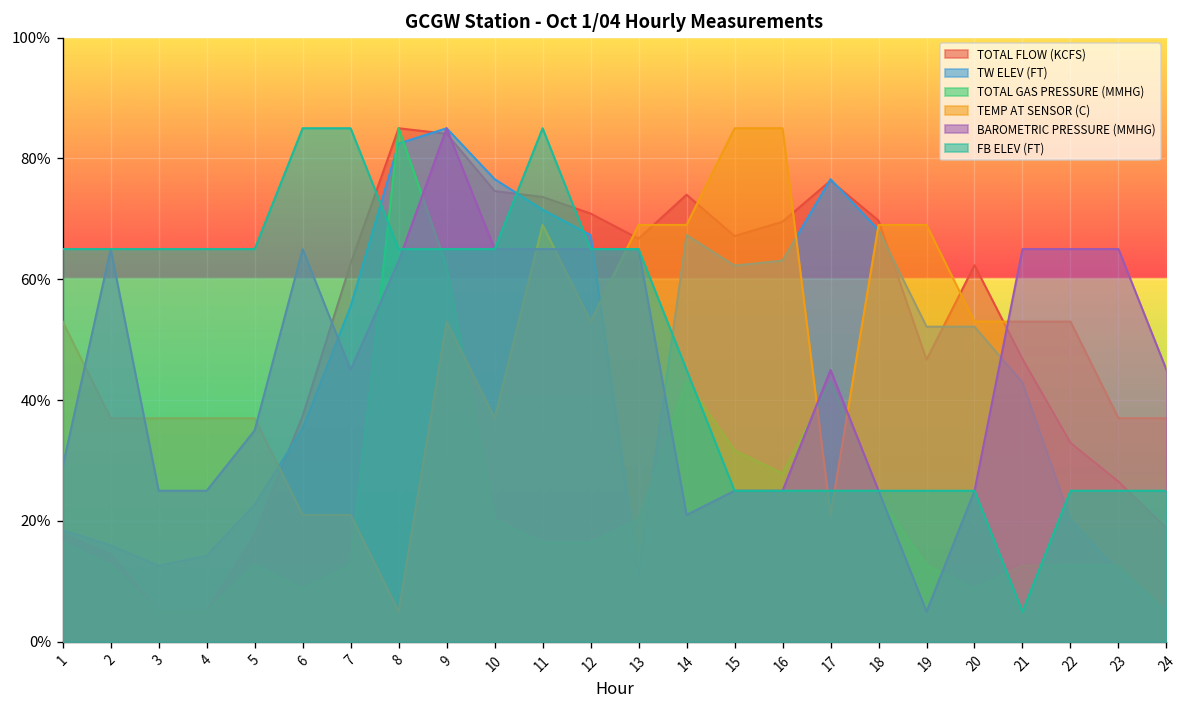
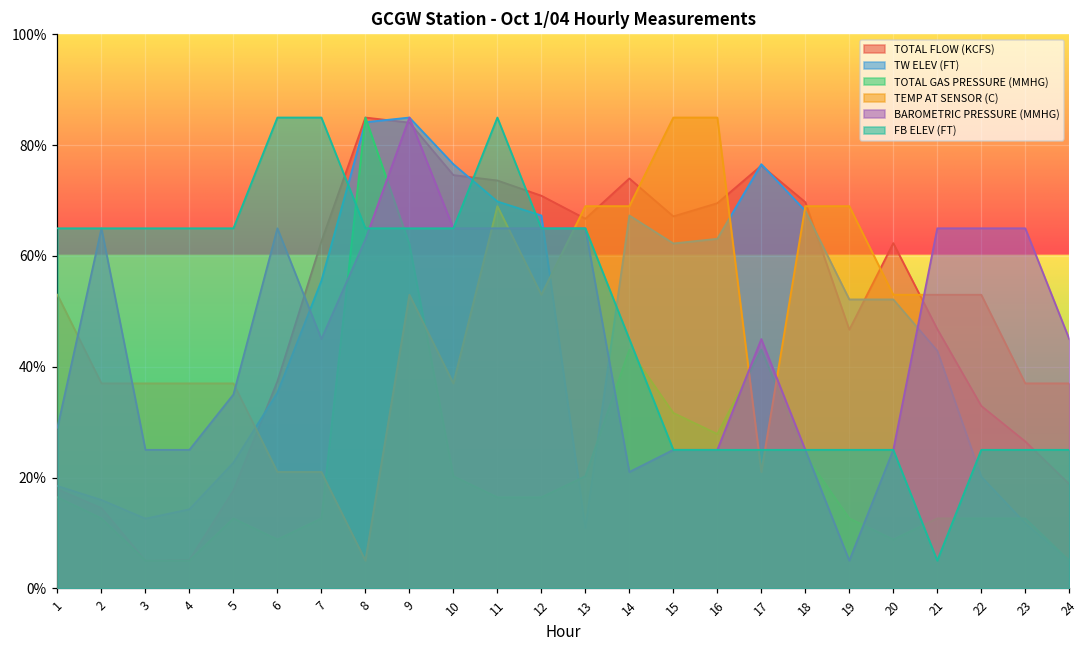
  {
    "TOTAL FLOW (KCFS)": {
      "1": "18%",
      "2": "14%",
      "5": "18%",
      "6": "37%",
      "7": "63%",
      "9": "84%",
      "10": "75%",
      "11": "74%",
      "12": "71%",
      "13": "67%",
      "14": "74%",
      "15": "67%",
      "16": "70%",
      "18": "70%",
      "19": "47%",
      "20": "62%",
      "21": "47%",
      "22": "33%",
      "23": "27%",
      "24": "19%"
    },
    "TW ELEV (FT)": {
      "1": "18%",
      "2": "16%",
      "3": "13%",
      "4": "14%",
      "5": "23%",
      "6": "35%",
      "7": "56%",
-     "8": "82%",
+     "8": "84%",
      "10": "77%",
-     "11": "72%",
+     "11": "70%",
      "12": "67%",
      "13": "11%",
      "14": "67%",
      "15": "62%",
      "16": "63%",
      "18": "68%",
      "19": "52%",
      "20": "52%",
      "21": "43%",
      "22": "20%",
      "23": "12%"
    },
    "TEMP AT SENSOR (C)": {
      "1": "53%",
      "2": "37%",
      "3": "37%",
      "4": "37%",
      "5": "37%",
      "6": "21%",
      "7": "21%",
      "8": "5%",
      "9": "53%",
      "10": "37%",
      "11": "69%",
      "12": "53%",
      "13": "69%",
      "14": "69%",
      "15": "85%",
      "16": "85%",
      "17": "21%",
      "18": "69%",
      "19": "69%",
      "20": "53%",
      "21": "53%",
      "22": "53%",
      "23": "37%",
      "24": "37%"
    },
    "BAROMETRIC PRESSURE (MMHG)": {
      "1": "29%",
      "3": "25%",
      "4": "25%",
      "5": "35%",
      "6": "65%",
      "7": "45%",
      "8": "63%",
      "11": "65%",
      "14": "21%",
      "17": "45%",
      "19": "5%",
      "21": "65%",
      "22": "65%",
      "23": "65%",
      "24": "45%"
    }
  }
